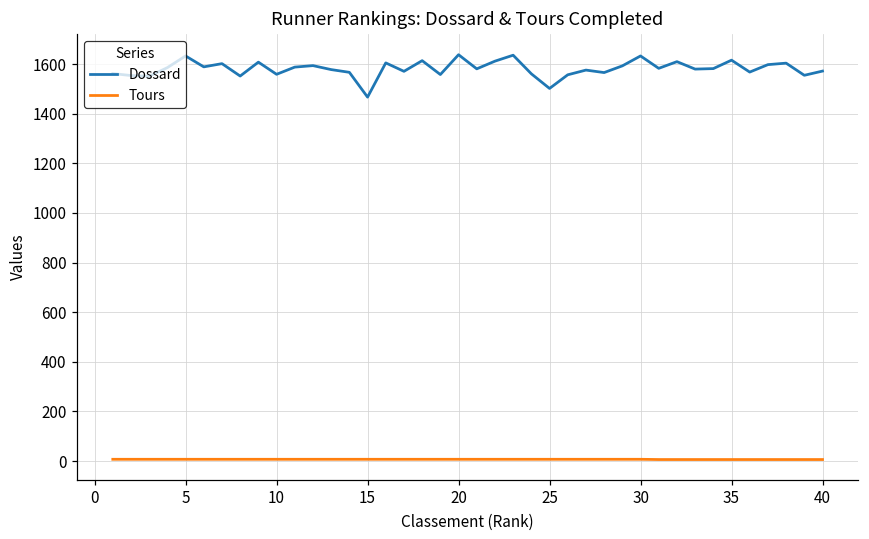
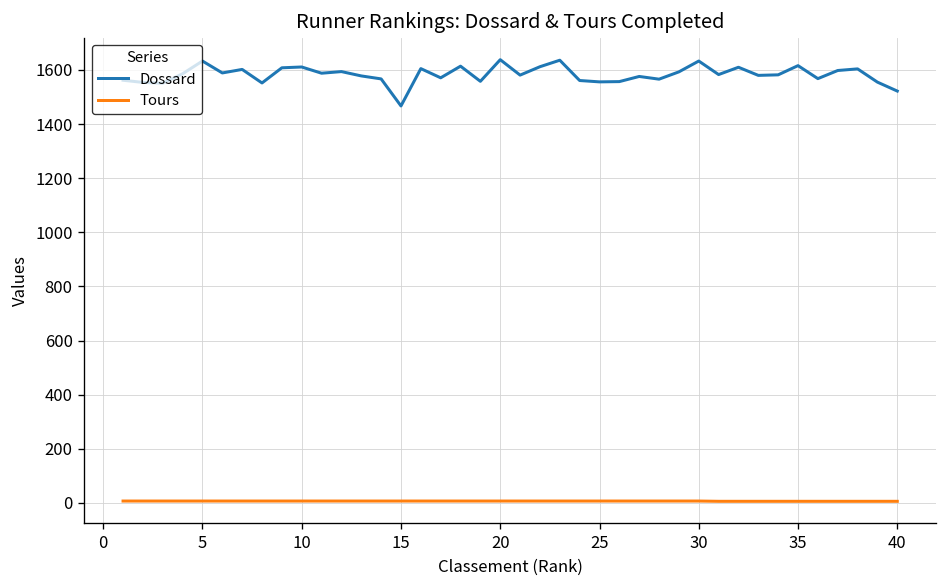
  {
    "Dossard": {
-     "10": 1560,
+     "10": 1610,
      "15": 1470,
      "20": 1640,
-     "25": 1500,
+     "25": 1560,
      "30": 1630,
      "35": 1620,
-     "40": 1570
+     "40": 1520
    },
    "Tours": {
      "5": 10,
      "10": 10,
      "15": 10,
      "20": 10,
      "25": 10,
      "30": 10,
      "35": 10,
      "40": 10
    }
  }
